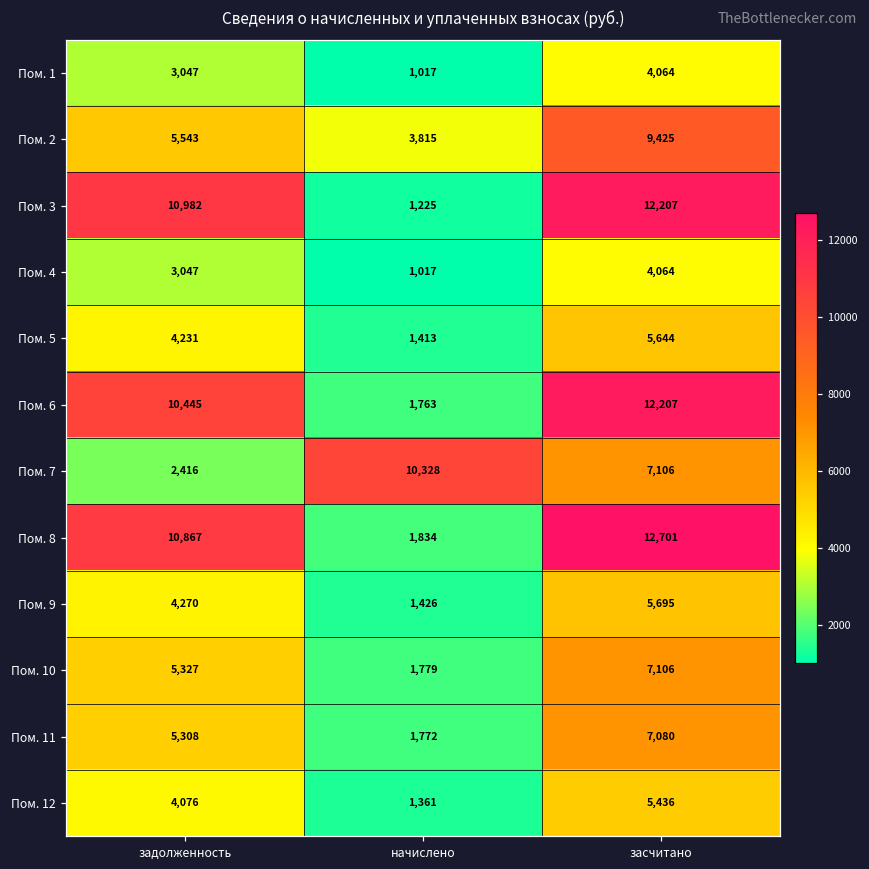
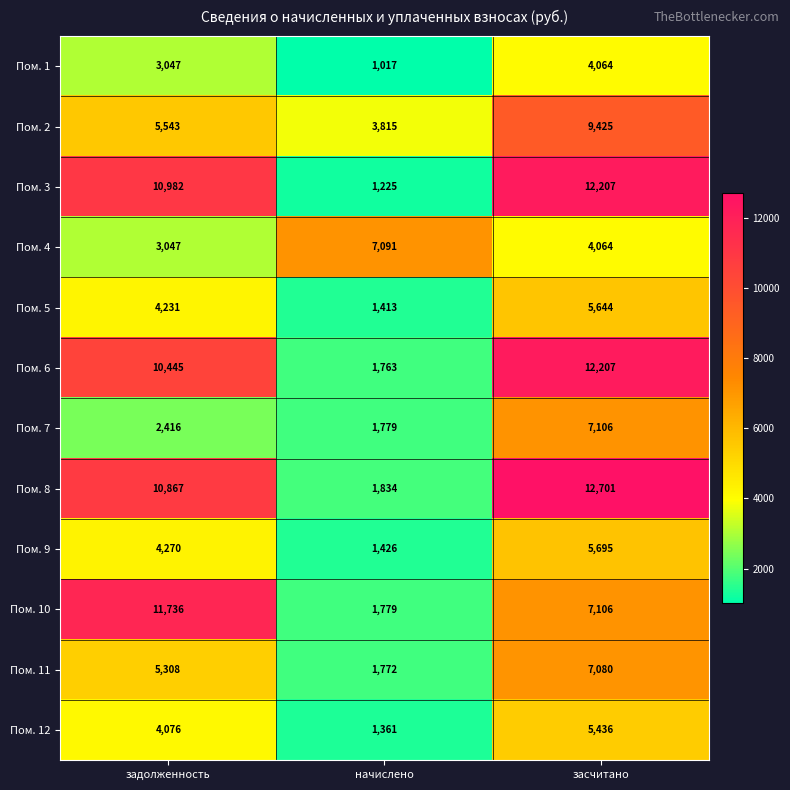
  {
    "Пом. 1": {
      "задолженность": "3,047",
      "начислено": "1,017",
      "засчитано": "4,064"
    },
    "Пом. 2": {
      "задолженность": "5,543",
      "начислено": "3,815",
      "засчитано": "9,425"
    },
    "Пом. 3": {
      "задолженность": "10,982",
      "начислено": "1,225",
      "засчитано": "12,207"
    },
    "Пом. 4": {
      "задолженность": "3,047",
-     "начислено": "1,017",
+     "начислено": "7,091",
      "засчитано": "4,064"
    },
    "Пом. 5": {
      "задолженность": "4,231",
      "начислено": "1,413",
      "засчитано": "5,644"
    },
    "Пом. 6": {
      "задолженность": "10,445",
      "начислено": "1,763",
      "засчитано": "12,207"
    },
    "Пом. 7": {
      "задолженность": "2,416",
-     "начислено": "10,328",
+     "начислено": "1,779",
      "засчитано": "7,106"
    },
    "Пом. 8": {
      "задолженность": "10,867",
      "начислено": "1,834",
      "засчитано": "12,701"
    },
    "Пом. 9": {
      "задолженность": "4,270",
      "начислено": "1,426",
      "засчитано": "5,695"
    },
    "Пом. 10": {
-     "задолженность": "5,327",
+     "задолженность": "11,736",
      "начислено": "1,779",
      "засчитано": "7,106"
    },
    "Пом. 11": {
      "задолженность": "5,308",
      "начислено": "1,772",
      "засчитано": "7,080"
    },
    "Пом. 12": {
      "задолженность": "4,076",
      "начислено": "1,361",
      "засчитано": "5,436"
    }
  }
